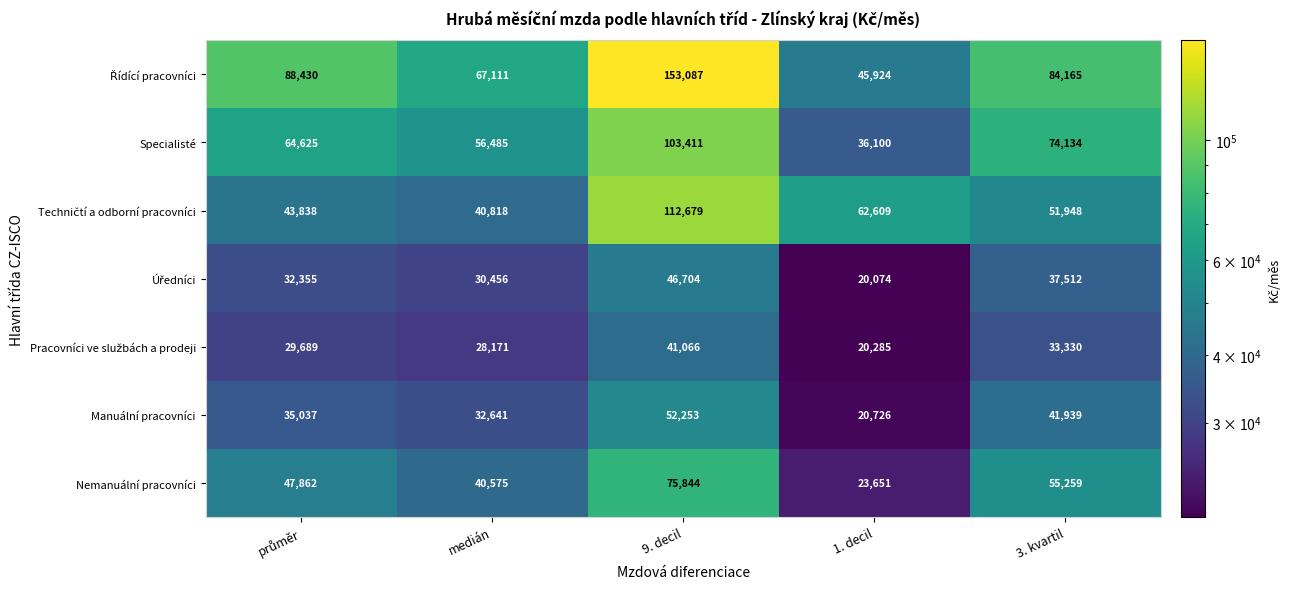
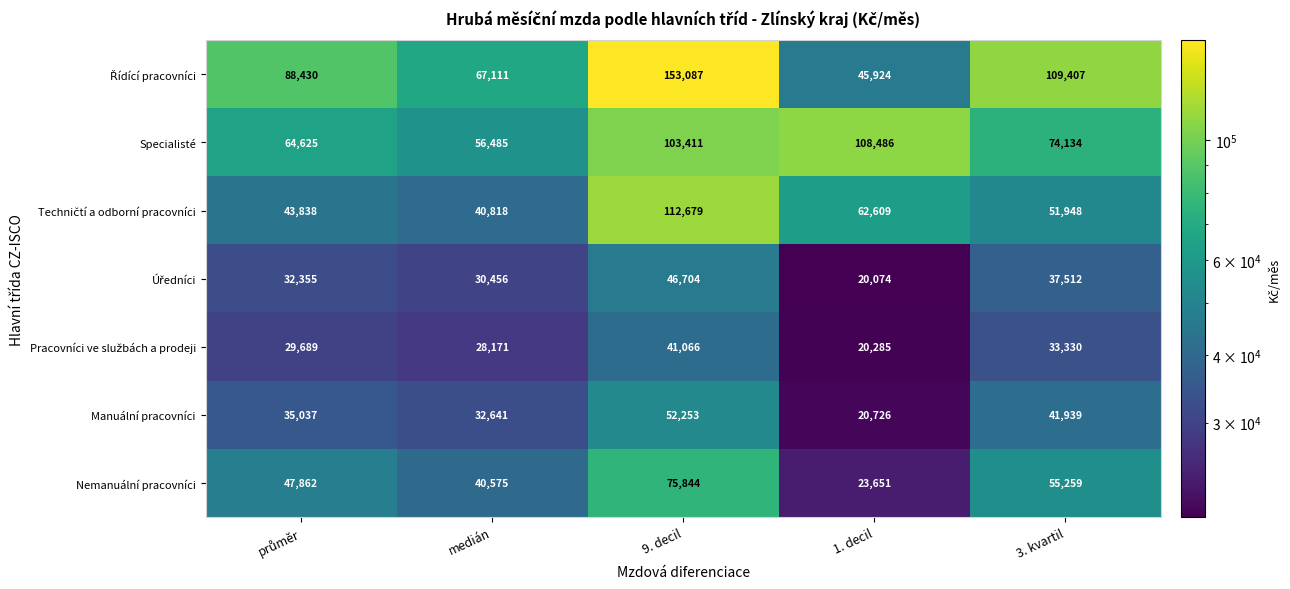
  {
    "Řídící pracovníci": {
      "průměr": "88,430",
      "medián": "67,111",
      "9. decil": "153,087",
      "1. decil": "45,924",
-     "3. kvartil": "84,165"
+     "3. kvartil": "109,407"
    },
    "Specialisté": {
      "průměr": "64,625",
      "medián": "56,485",
      "9. decil": "103,411",
-     "1. decil": "36,100",
+     "1. decil": "108,486",
      "3. kvartil": "74,134"
    },
    "Techničtí a odborní pracovníci": {
      "průměr": "43,838",
      "medián": "40,818",
      "9. decil": "112,679",
      "1. decil": "62,609",
      "3. kvartil": "51,948"
    },
    "Úředníci": {
      "průměr": "32,355",
      "medián": "30,456",
      "9. decil": "46,704",
      "1. decil": "20,074",
      "3. kvartil": "37,512"
    },
    "Pracovníci ve službách a prodeji": {
      "průměr": "29,689",
      "medián": "28,171",
      "9. decil": "41,066",
      "1. decil": "20,285",
      "3. kvartil": "33,330"
    },
    "Manuální pracovníci": {
      "průměr": "35,037",
      "medián": "32,641",
      "9. decil": "52,253",
      "1. decil": "20,726",
      "3. kvartil": "41,939"
    },
    "Nemanuální pracovníci": {
      "průměr": "47,862",
      "medián": "40,575",
      "9. decil": "75,844",
      "1. decil": "23,651",
      "3. kvartil": "55,259"
    }
  }
